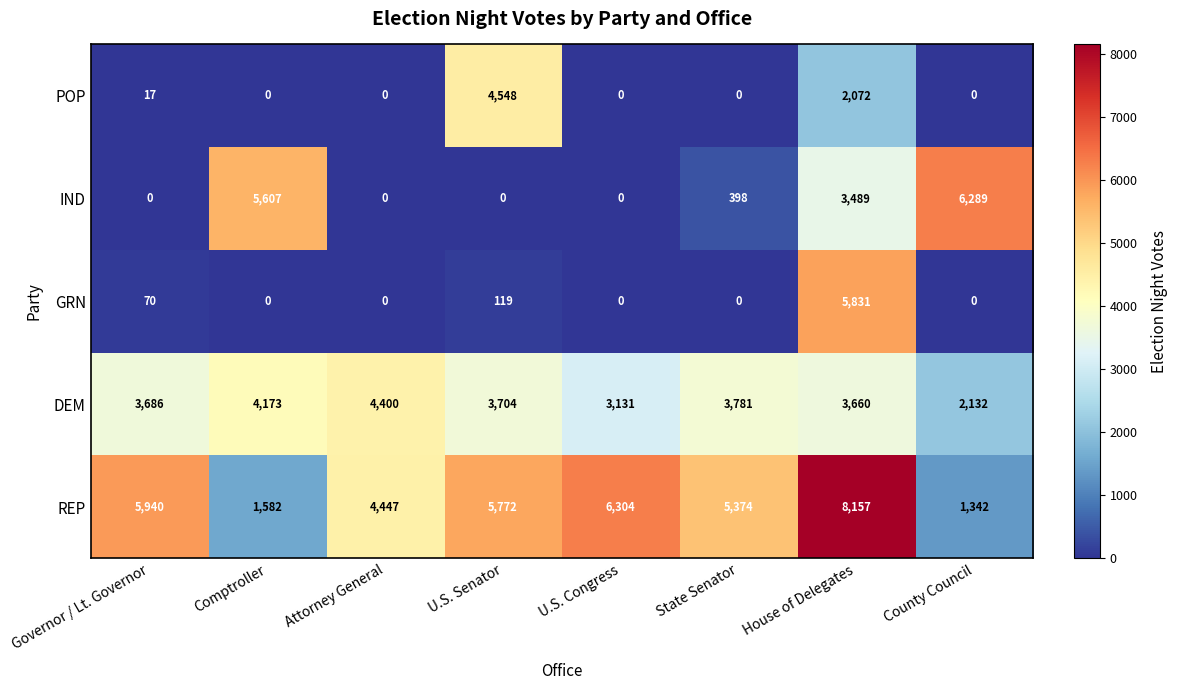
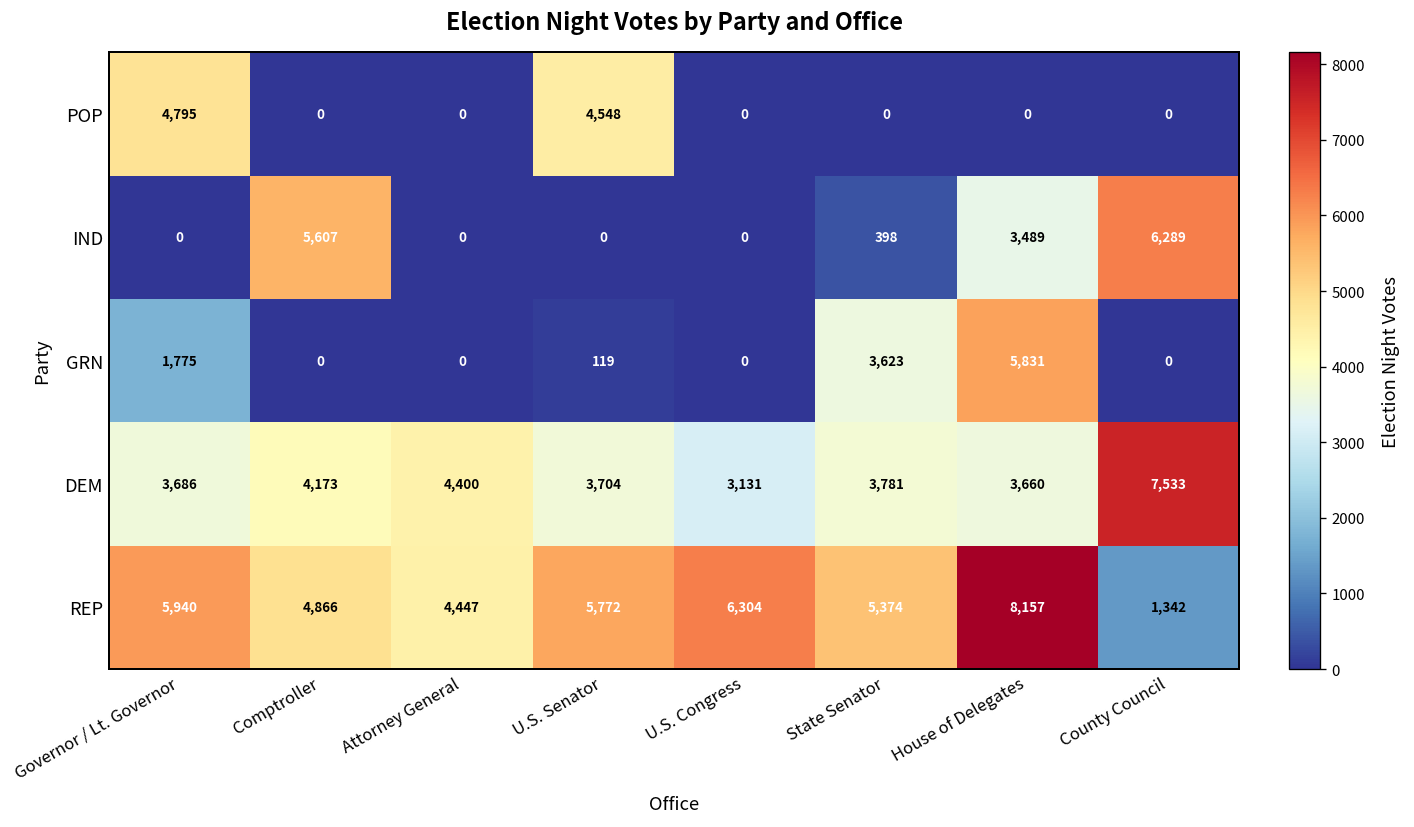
  {
    "POP": {
-     "Governor / Lt. Governor": "17",
+     "Governor / Lt. Governor": "4,795",
      "Comptroller": "0",
      "Attorney General": "0",
      "U.S. Senator": "4,548",
      "U.S. Congress": "0",
      "State Senator": "0",
-     "House of Delegates": "2,072",
+     "House of Delegates": "0",
      "County Council": "0"
    },
    "IND": {
      "Governor / Lt. Governor": "0",
      "Comptroller": "5,607",
      "Attorney General": "0",
      "U.S. Senator": "0",
      "U.S. Congress": "0",
      "State Senator": "398",
      "House of Delegates": "3,489",
      "County Council": "6,289"
    },
    "GRN": {
-     "Governor / Lt. Governor": "70",
+     "Governor / Lt. Governor": "1,775",
      "Comptroller": "0",
      "Attorney General": "0",
      "U.S. Senator": "119",
      "U.S. Congress": "0",
-     "State Senator": "0",
+     "State Senator": "3,623",
      "House of Delegates": "5,831",
      "County Council": "0"
    },
    "DEM": {
      "Governor / Lt. Governor": "3,686",
      "Comptroller": "4,173",
      "Attorney General": "4,400",
      "U.S. Senator": "3,704",
      "U.S. Congress": "3,131",
      "State Senator": "3,781",
      "House of Delegates": "3,660",
-     "County Council": "2,132"
+     "County Council": "7,533"
    },
    "REP": {
      "Governor / Lt. Governor": "5,940",
-     "Comptroller": "1,582",
+     "Comptroller": "4,866",
      "Attorney General": "4,447",
      "U.S. Senator": "5,772",
      "U.S. Congress": "6,304",
      "State Senator": "5,374",
      "House of Delegates": "8,157",
      "County Council": "1,342"
    }
  }
